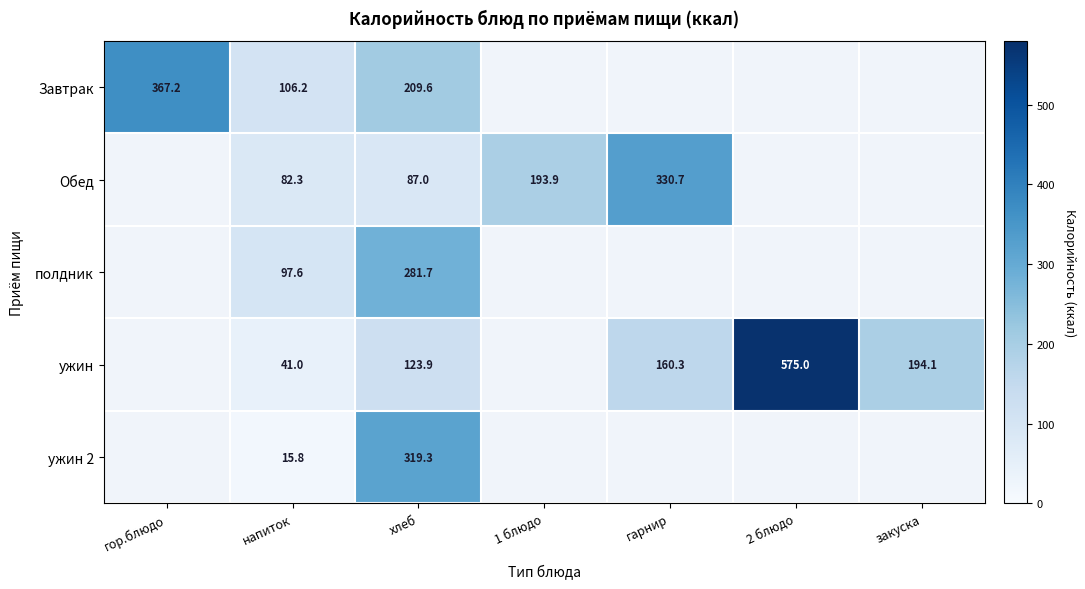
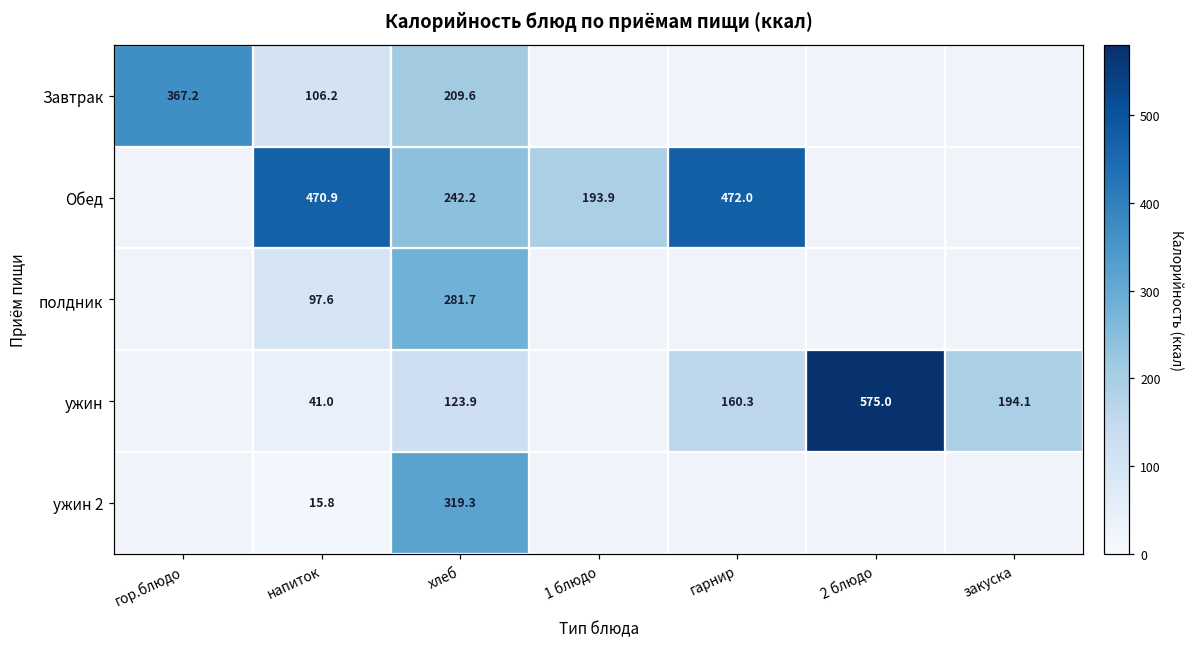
  {
    "Завтрак": {
      "гор.блюдо": 367.2,
      "напиток": 106.2,
      "хлеб": 209.6
    },
    "Обед": {
-     "напиток": 82.3,
-     "хлеб": 87.0,
+     "напиток": 470.9,
+     "хлеб": 242.2,
      "1 блюдо": 193.9,
-     "гарнир": 330.7
+     "гарнир": 472.0
    },
    "полдник": {
      "напиток": 97.6,
      "хлеб": 281.7
    },
    "ужин": {
      "напиток": 41.0,
      "хлеб": 123.9,
      "гарнир": 160.3,
      "2 блюдо": 575.0,
      "закуска": 194.1
    },
    "ужин 2": {
      "напиток": 15.8,
      "хлеб": 319.3
    }
  }
